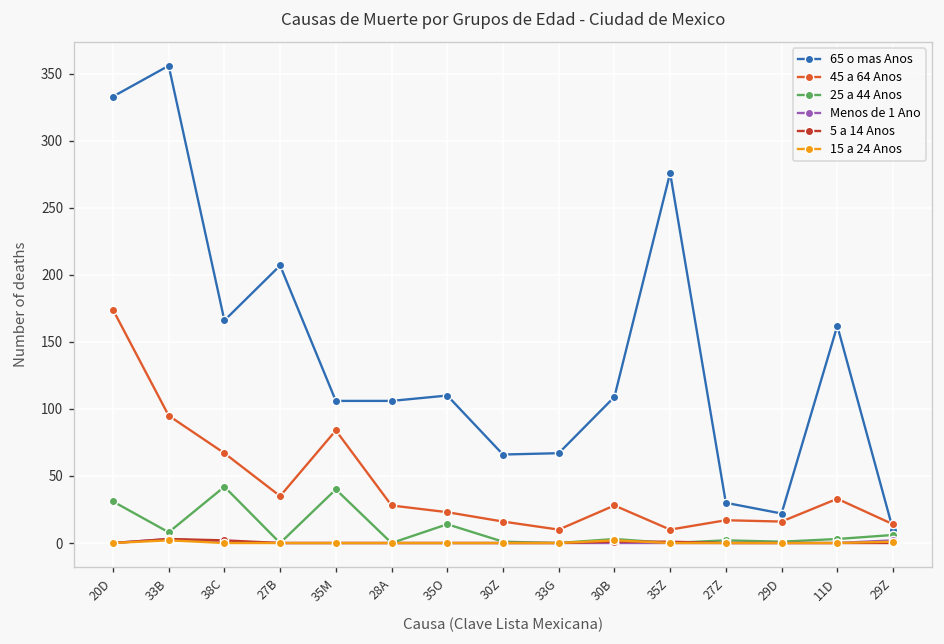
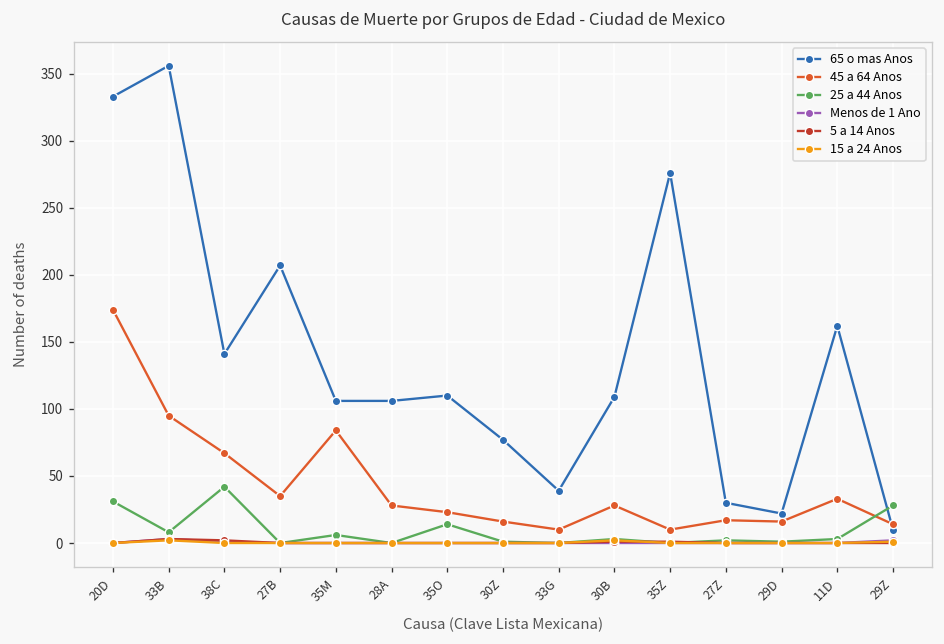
  {
    "65 o mas Anos": {
      "20D": 333,
      "33B": 356,
-     "38C": 166,
+     "38C": 141,
      "27B": 207,
      "35M": 106,
      "28A": 106,
      "35O": 110,
-     "30Z": 66,
-     "33G": 67,
+     "30Z": 77,
+     "33G": 39,
      "30B": 109,
      "35Z": 276,
      "27Z": 30,
      "29D": 22,
      "11D": 162,
      "29Z": 10
    },
    "25 a 44 Anos": {
      "20D": 31,
      "33B": 8,
      "38C": 42,
-     "35M": 40,
+     "35M": 6,
      "35O": 14,
      "11D": 3,
-     "29Z": 6
+     "29Z": 28
    }
  }
